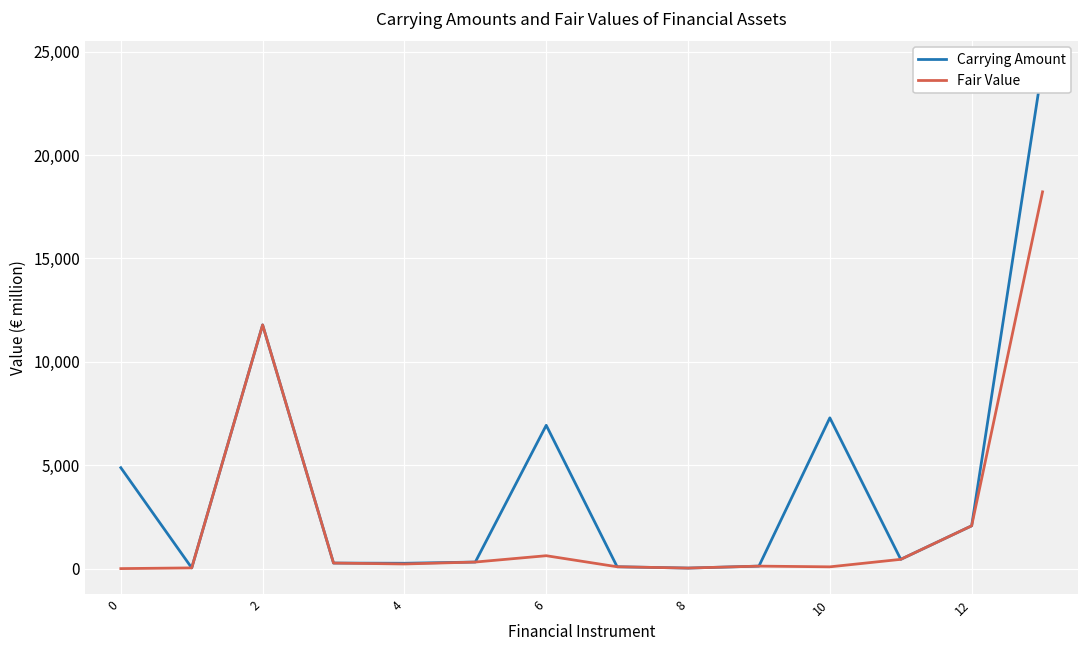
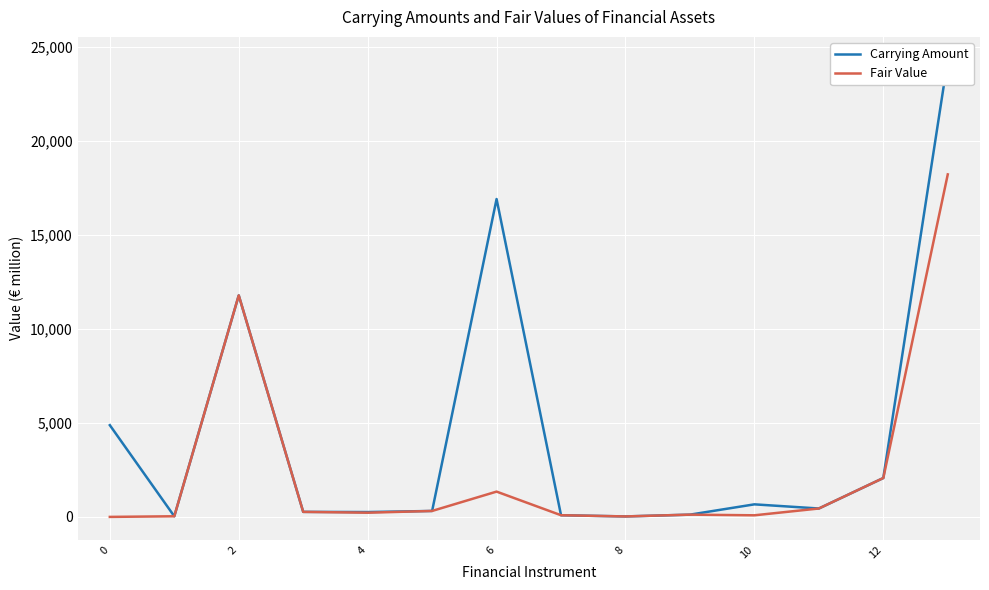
  {
    "Carrying Amount": {
      "0": "4,900",
-     "6": "6,900",
-     "10": "7,300"
+     "6": "16,900",
+     "10": "700"
    },
    "Fair Value": {
      "0": "0",
-     "6": "600",
+     "6": "1,300",
      "10": "100"
    }
  }
